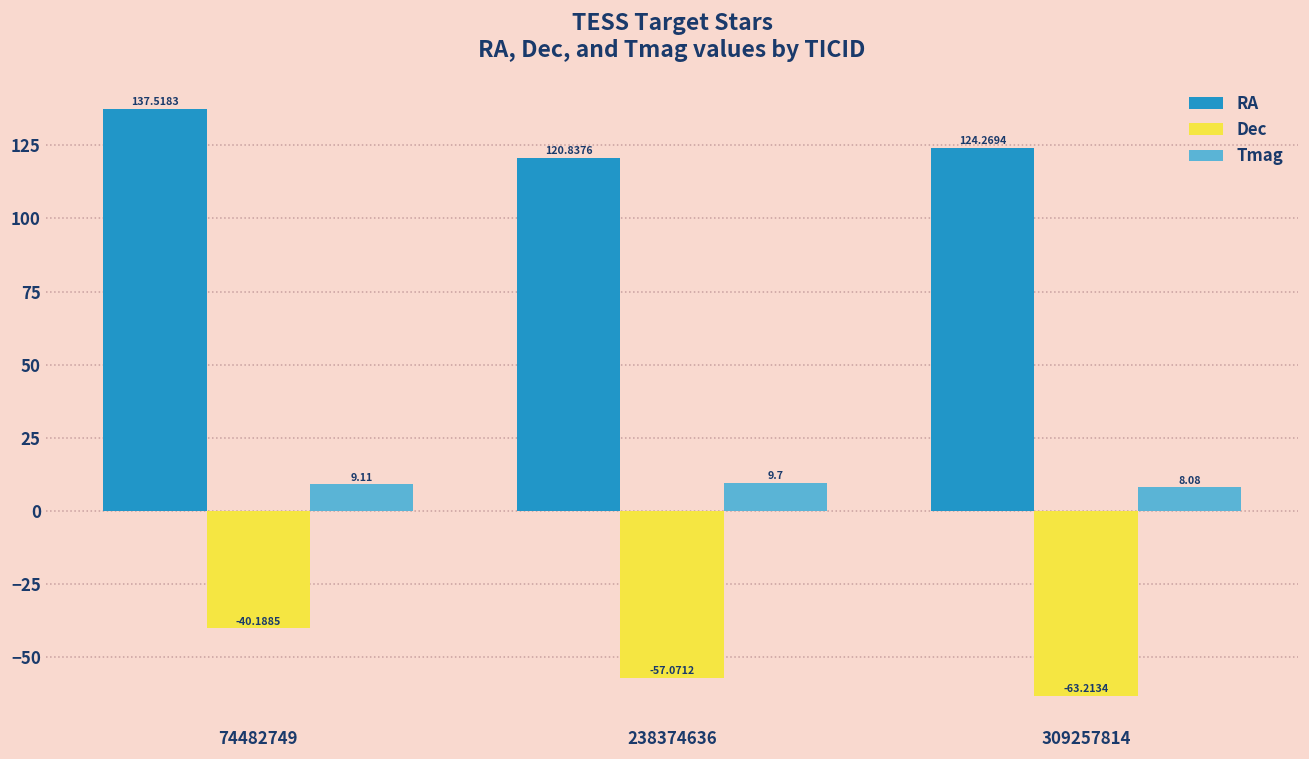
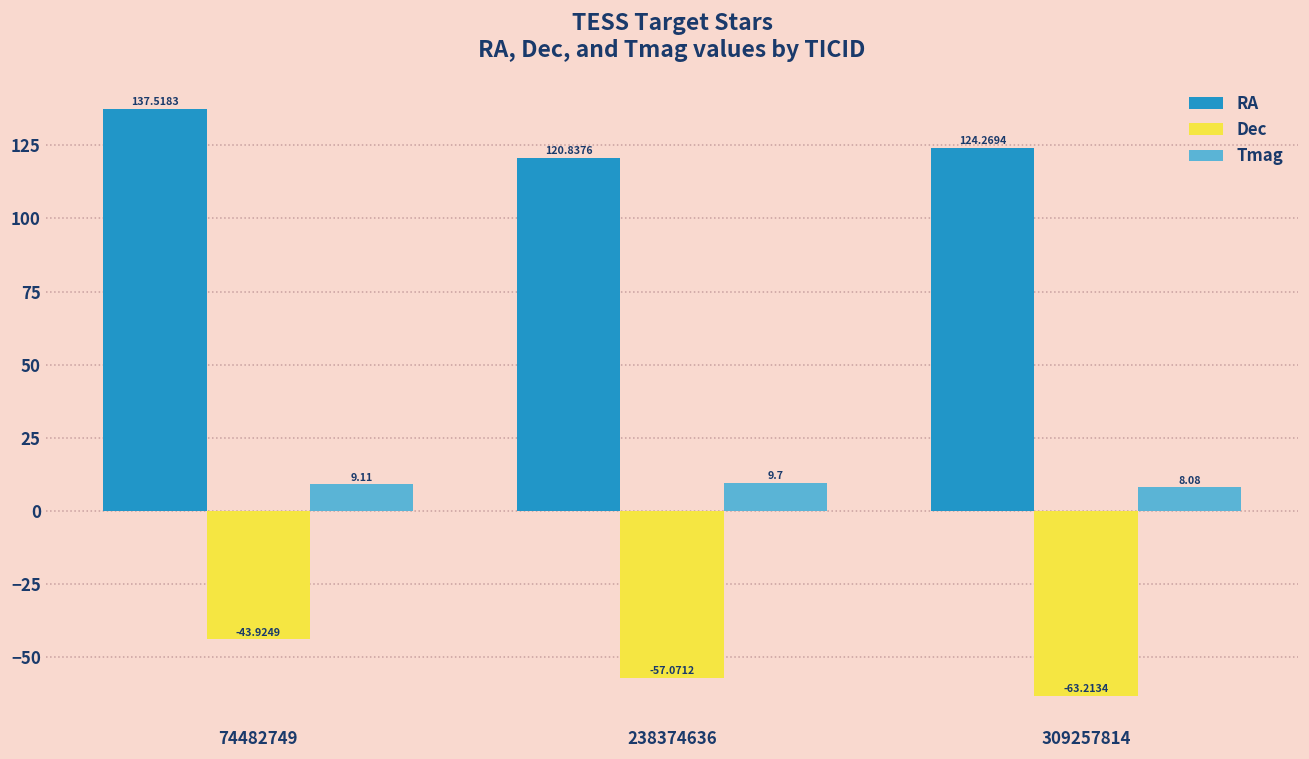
  {
    "RA": {
      "74482749": 137.5183,
      "238374636": 120.8376,
      "309257814": 124.2694
    },
    "Dec": {
-     "74482749": -40.1885,
+     "74482749": -43.9249,
      "238374636": -57.0712,
      "309257814": -63.2134
    },
    "Tmag": {
      "74482749": 9.11,
      "238374636": 9.7,
      "309257814": 8.08
    }
  }
